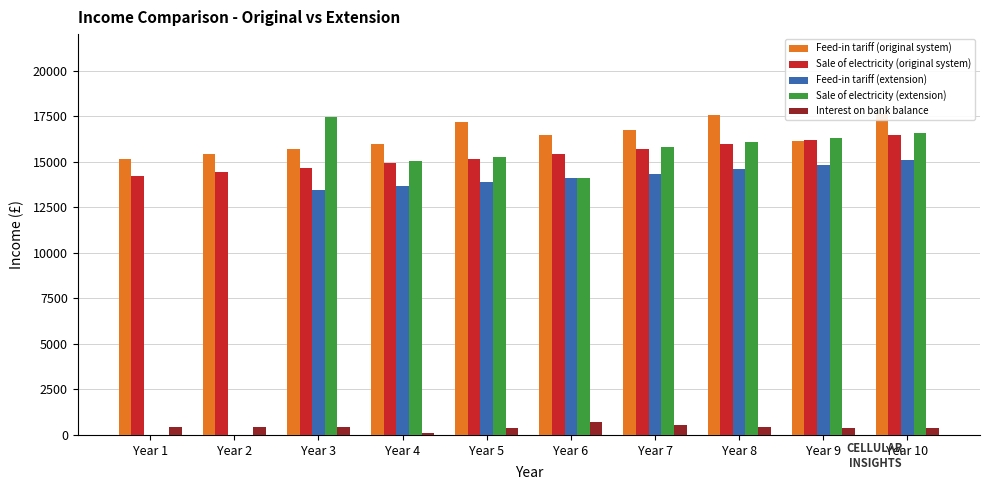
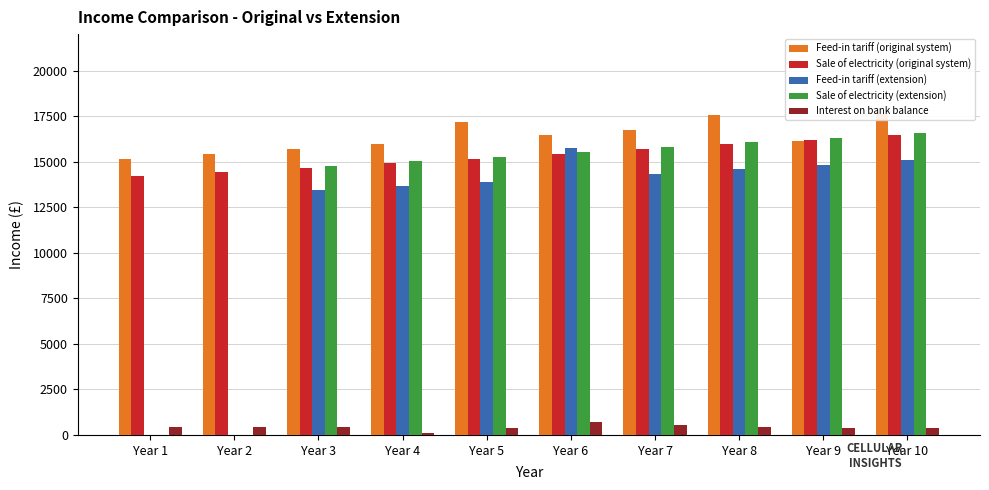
  {
    "Feed-in tariff (original system)": {
      "Year 1": 15200,
      "Year 2": 15400,
      "Year 3": 15700,
      "Year 4": 15900,
      "Year 5": 17200,
      "Year 6": 16500,
      "Year 7": 16800,
      "Year 8": 17500,
      "Year 9": 16100
    },
    "Feed-in tariff (extension)": {
      "Year 1": 0,
      "Year 2": 0,
      "Year 3": 13400,
      "Year 4": 13600,
      "Year 5": 13900,
-     "Year 6": 14100,
+     "Year 6": 15700,
      "Year 7": 14300,
      "Year 8": 14600,
      "Year 9": 14800,
      "Year 10": 15100
    },
    "Sale of electricity (extension)": {
      "Year 1": 0,
      "Year 2": 0,
-     "Year 3": 17400,
+     "Year 3": 14800,
      "Year 4": 15000,
      "Year 5": 15300,
-     "Year 6": 14100,
+     "Year 6": 15500,
      "Year 7": 15800,
      "Year 8": 16100,
      "Year 9": 16300,
      "Year 10": 16600
    }
  }
